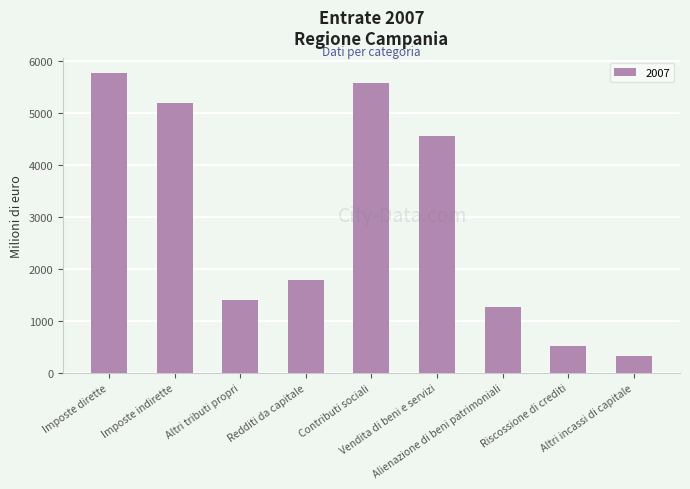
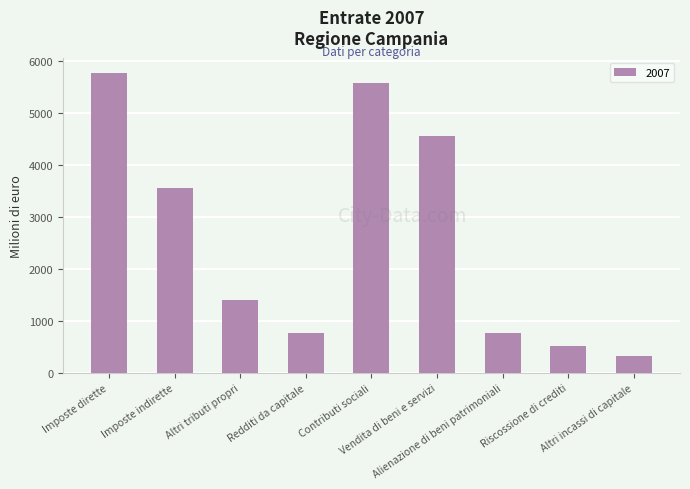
  {
    "Imposte dirette": 5800,
-   "Imposte indirette": 5200,
+   "Imposte indirette": 3600,
    "Altri tributi propri": 1400,
-   "Redditi da capitale": 1800,
+   "Redditi da capitale": 800,
    "Contributi sociali": 5600,
    "Vendita di beni e servizi": 4600,
-   "Alienazione di beni patrimoniali": 1300,
+   "Alienazione di beni patrimoniali": 800,
    "Riscossione di crediti": 500,
    "Altri incassi di capitale": 300
  }
